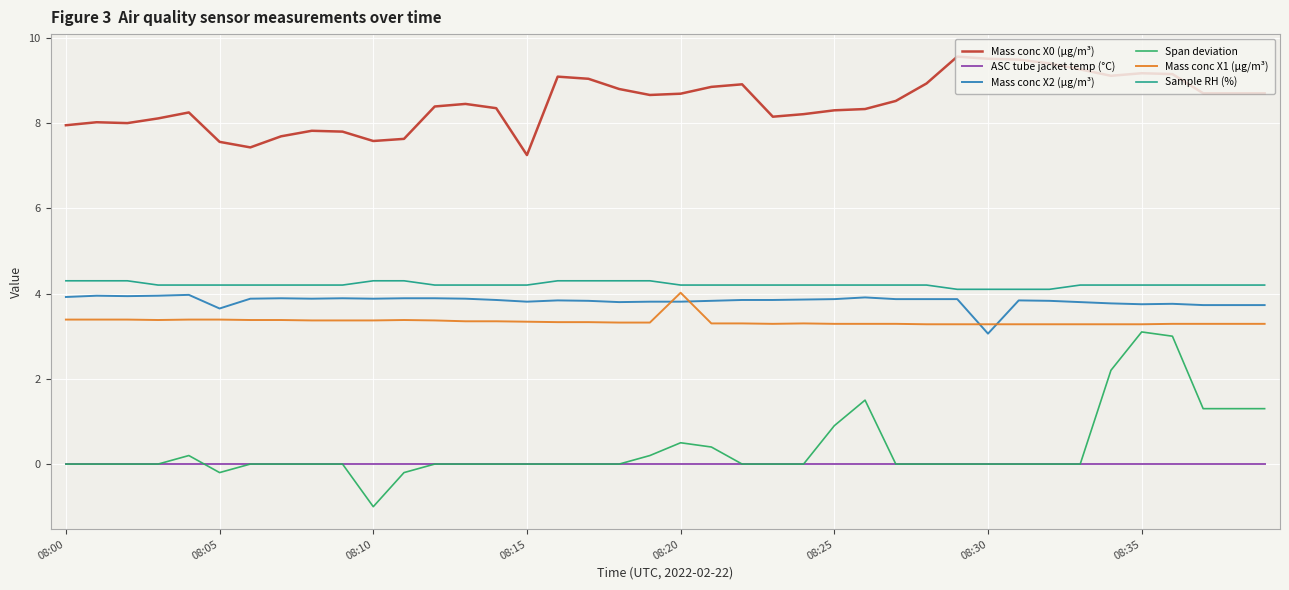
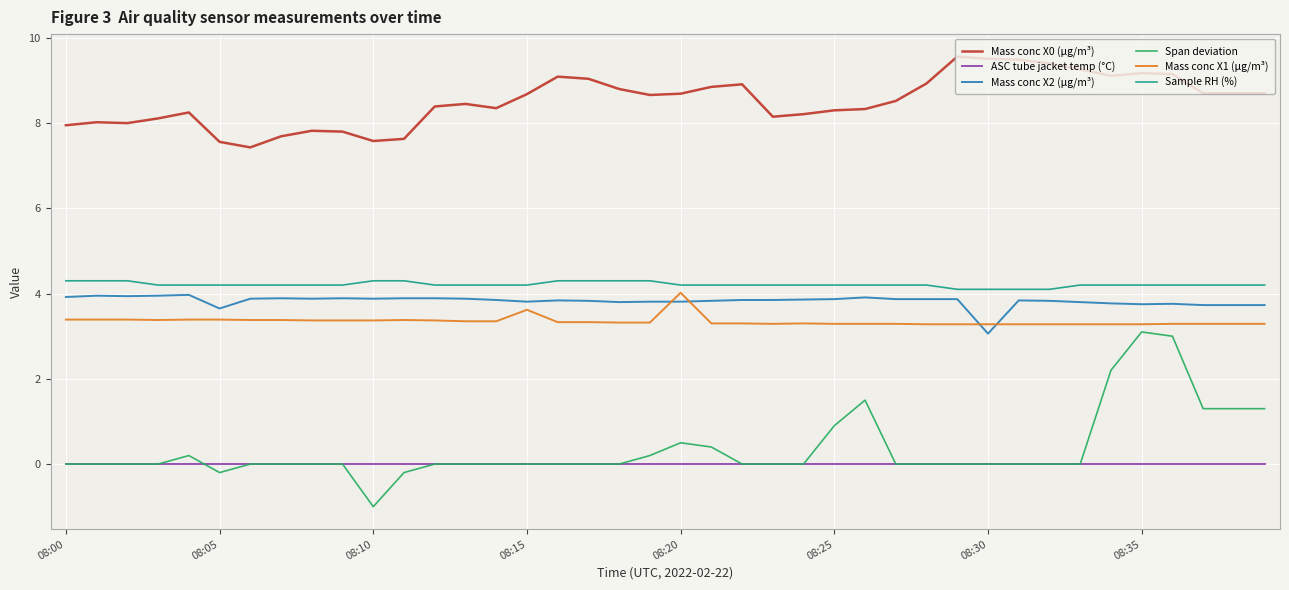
  {
    "Mass conc X0 (μg/m³)": {
      "08:00": 8.0,
      "08:05": 7.6,
      "08:10": 7.6,
-     "08:15": 7.3,
+     "08:15": 8.7,
      "08:20": 8.7,
      "08:25": 8.3
    },
    "ASC tube jacket temp (°C)": {
      "08:05": 0.0,
      "08:10": 0.0,
      "08:20": 0.0,
      "08:25": 0.0,
      "08:35": 0.0
    },
    "Mass conc X2 (μg/m³)": {
      "08:00": 3.9,
      "08:05": 3.7,
      "08:10": 3.9,
      "08:15": 3.8,
      "08:20": 3.8,
      "08:25": 3.9,
      "08:30": 3.1,
      "08:35": 3.8
    },
    "Mass conc X1 (μg/m³)": {
      "08:00": 3.4,
      "08:05": 3.4,
      "08:10": 3.4,
-     "08:15": 3.3,
+     "08:15": 3.6,
      "08:20": 4.0,
      "08:25": 3.3,
      "08:30": 3.3,
      "08:35": 3.3
    }
  }
